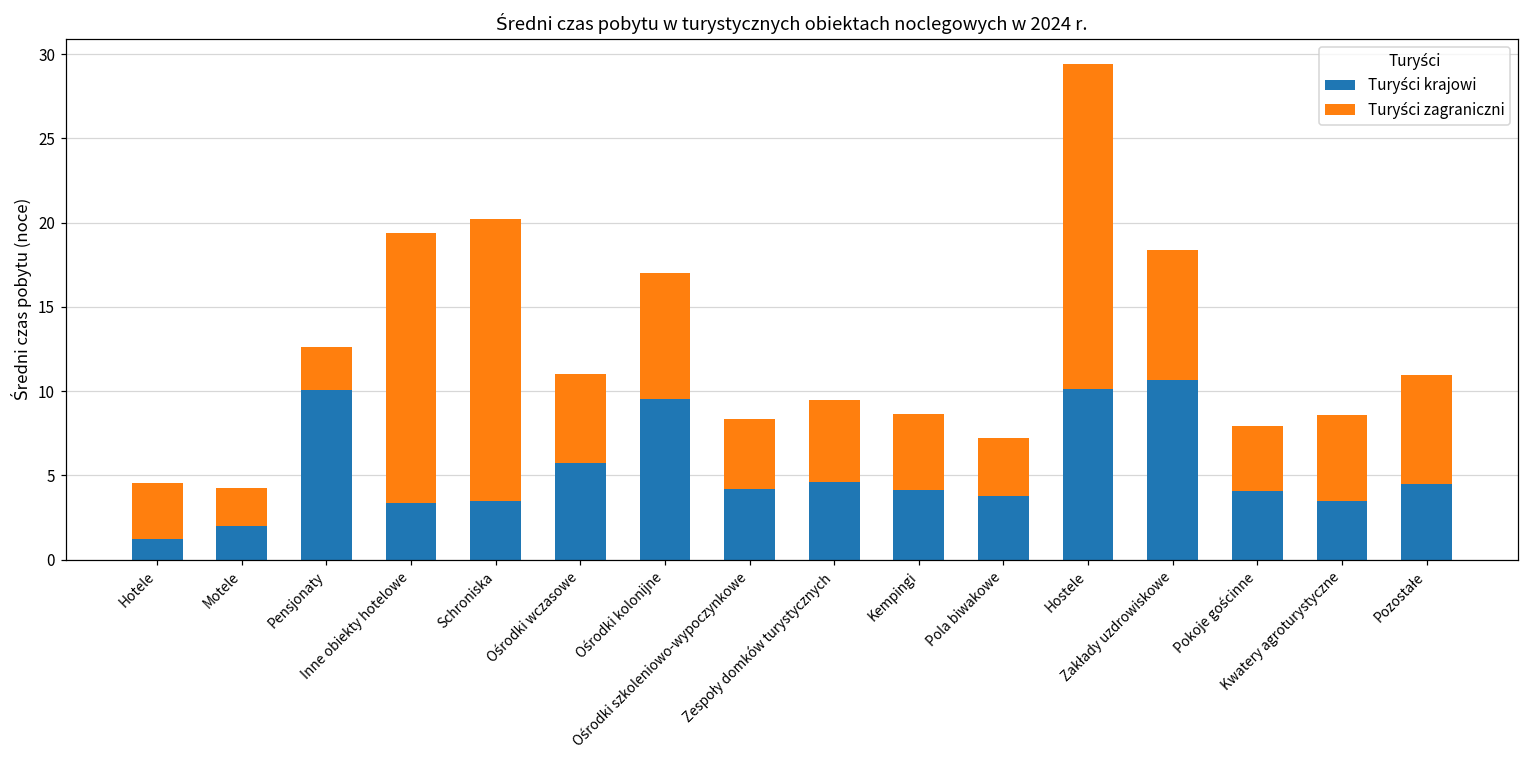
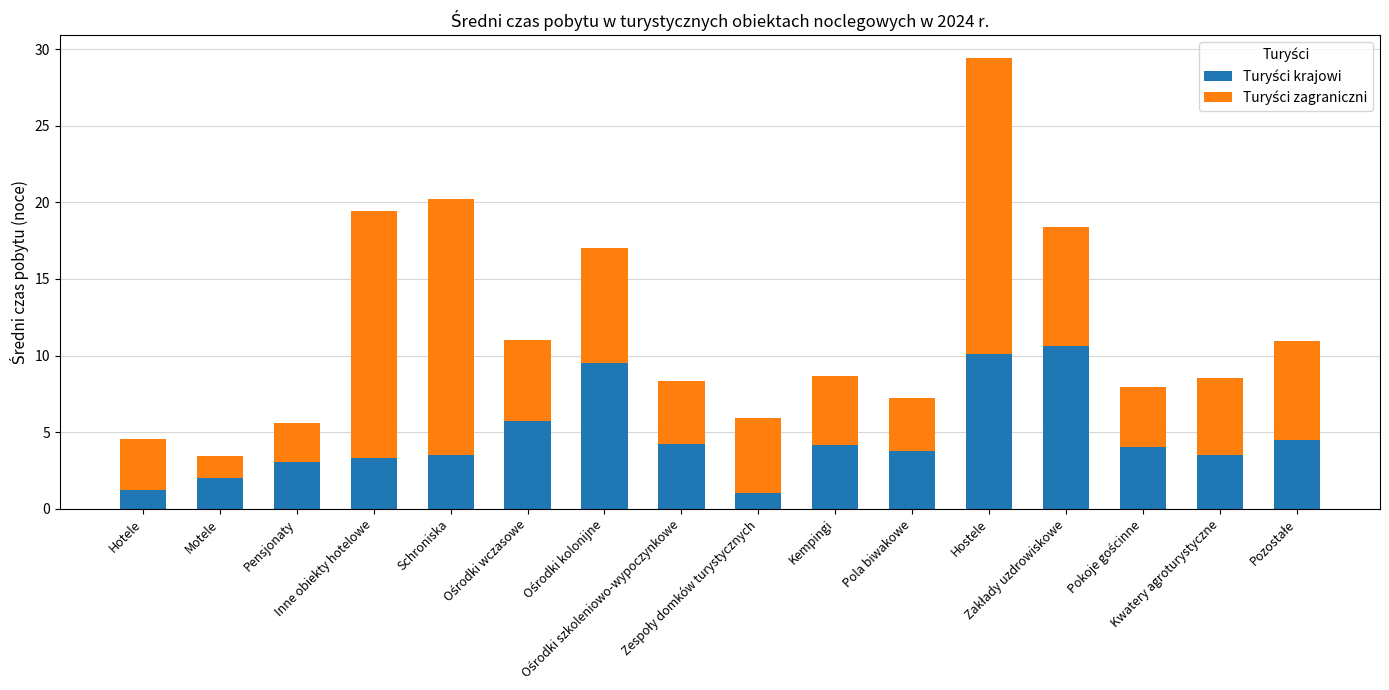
  {
    "Turyści krajowi": {
      "Hotele": 1.2,
      "Motele": 2.0,
-     "Pensjonaty": 10.1,
+     "Pensjonaty": 3.0,
      "Inne obiekty hotelowe": 3.3,
      "Schroniska": 3.5,
      "Ośrodki wczasowe": 5.7,
      "Ośrodki kolonijne": 9.5,
      "Ośrodki szkoleniowo-wypoczynkowe": 4.2,
-     "Zespoły domków turystycznych": 4.6,
+     "Zespoły domków turystycznych": 1.0,
      "Kempingi": 4.1,
      "Pola biwakowe": 3.8,
      "Hostele": 10.1,
      "Zakłady uzdrowiskowe": 10.7,
      "Pokoje gościnne": 4.1,
      "Kwatery agroturystyczne": 3.5,
      "Pozostałe": 4.5
    },
    "Turyści zagraniczni": {
      "Hotele": 3.3,
-     "Motele": 2.2,
+     "Motele": 1.5,
      "Pensjonaty": 2.6,
      "Inne obiekty hotelowe": 16.1,
      "Schroniska": 16.7,
      "Ośrodki wczasowe": 5.3,
      "Ośrodki kolonijne": 7.5,
      "Ośrodki szkoleniowo-wypoczynkowe": 4.1,
      "Zespoły domków turystycznych": 4.9,
      "Kempingi": 4.5,
      "Pola biwakowe": 3.4,
      "Hostele": 19.3,
      "Zakłady uzdrowiskowe": 7.7,
      "Pokoje gościnne": 3.9,
      "Kwatery agroturystyczne": 5.1,
      "Pozostałe": 6.5
    }
  }
